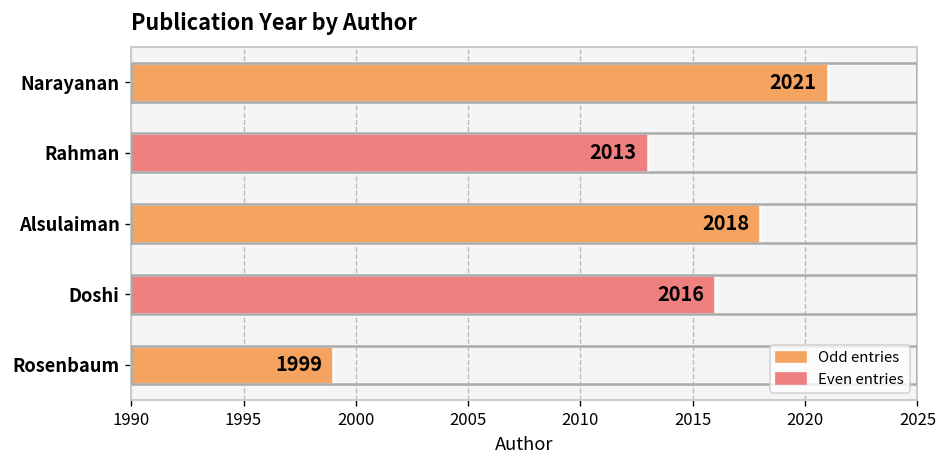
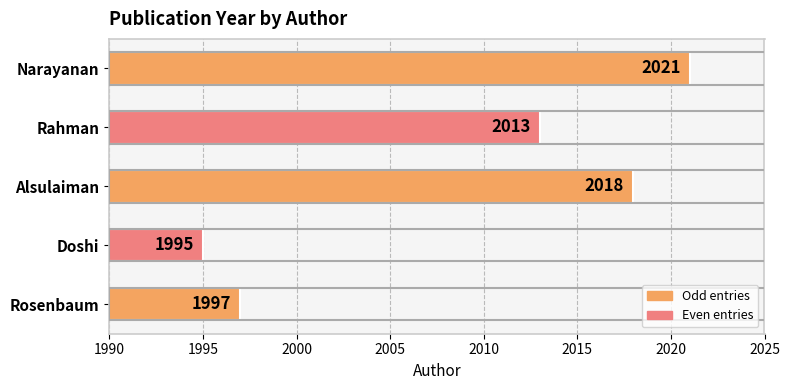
  {
    "Narayanan": 2021,
    "Rahman": 2013,
    "Alsulaiman": 2018,
-   "Doshi": 2016,
-   "Rosenbaum": 1999
+   "Doshi": 1995,
+   "Rosenbaum": 1997
  }
